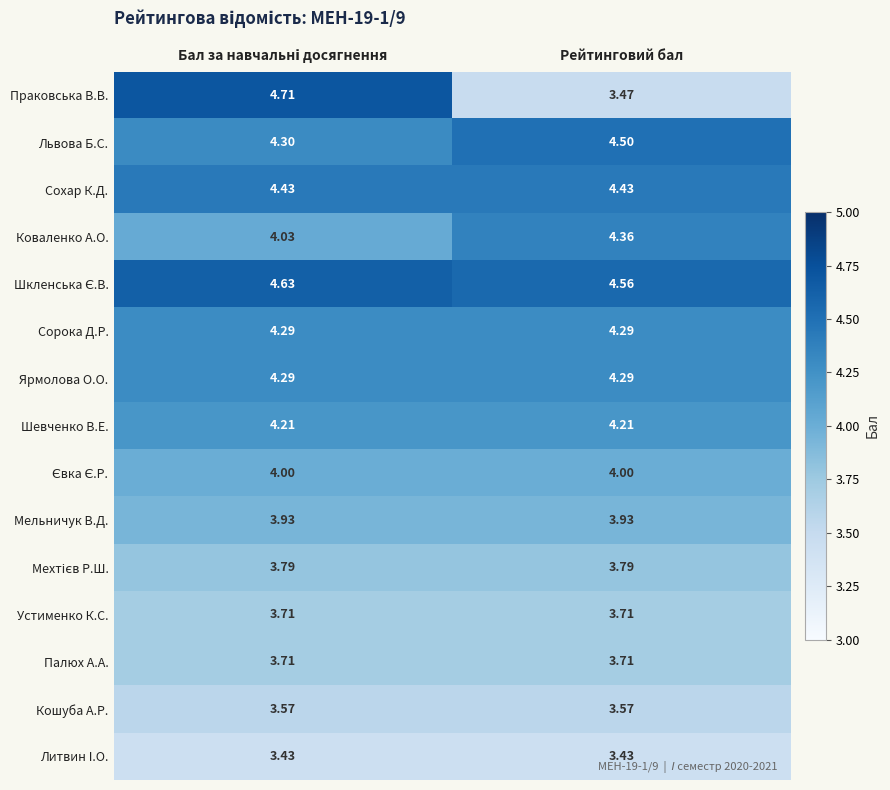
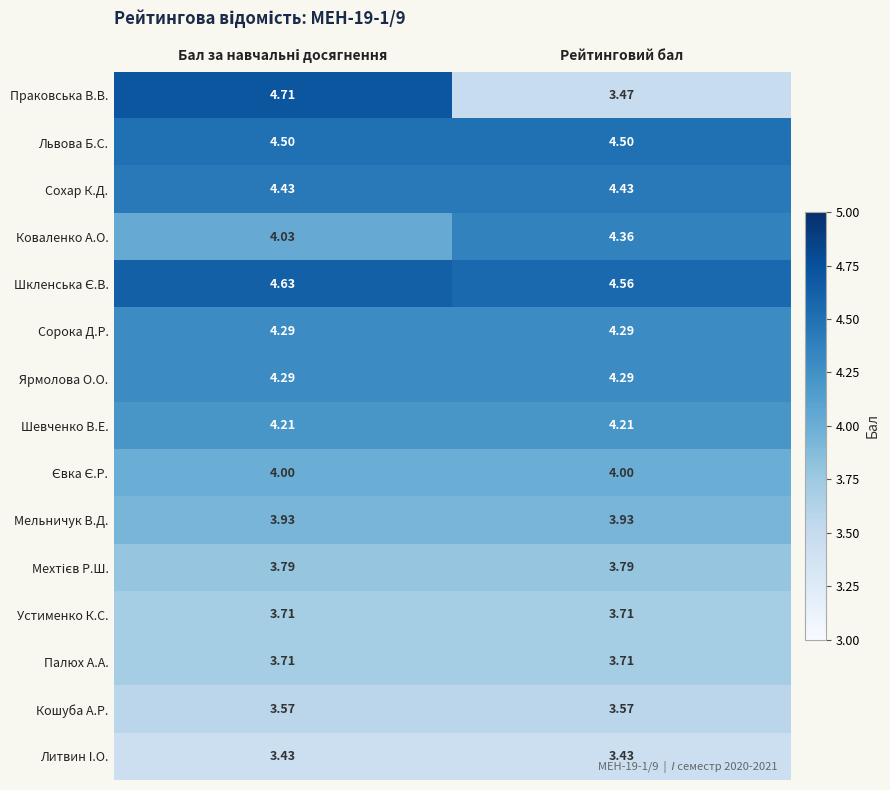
  {
    "Праковська В.В.": {
      "Бал за навчальні досягнення": 4.71,
      "Рейтинговий бал": 3.47
    },
    "Львова Б.С.": {
-     "Бал за навчальні досягнення": 4.30,
+     "Бал за навчальні досягнення": 4.50,
      "Рейтинговий бал": 4.50
    },
    "Сохар К.Д.": {
      "Бал за навчальні досягнення": 4.43,
      "Рейтинговий бал": 4.43
    },
    "Коваленко А.О.": {
      "Бал за навчальні досягнення": 4.03,
      "Рейтинговий бал": 4.36
    },
    "Шкленська Є.В.": {
      "Бал за навчальні досягнення": 4.63,
      "Рейтинговий бал": 4.56
    },
    "Сорока Д.Р.": {
      "Бал за навчальні досягнення": 4.29,
      "Рейтинговий бал": 4.29
    },
    "Ярмолова О.О.": {
      "Бал за навчальні досягнення": 4.29,
      "Рейтинговий бал": 4.29
    },
    "Шевченко В.Е.": {
      "Бал за навчальні досягнення": 4.21,
      "Рейтинговий бал": 4.21
    },
    "Євка Є.Р.": {
      "Бал за навчальні досягнення": 4.00,
      "Рейтинговий бал": 4.00
    },
    "Мельничук В.Д.": {
      "Бал за навчальні досягнення": 3.93,
      "Рейтинговий бал": 3.93
    },
    "Мехтієв Р.Ш.": {
      "Бал за навчальні досягнення": 3.79,
      "Рейтинговий бал": 3.79
    },
    "Устименко К.С.": {
      "Бал за навчальні досягнення": 3.71,
      "Рейтинговий бал": 3.71
    },
    "Палюх А.А.": {
      "Бал за навчальні досягнення": 3.71,
      "Рейтинговий бал": 3.71
    },
    "Кошуба А.Р.": {
      "Бал за навчальні досягнення": 3.57,
      "Рейтинговий бал": 3.57
    },
    "Литвин І.О.": {
      "Бал за навчальні досягнення": 3.43
    }
  }
